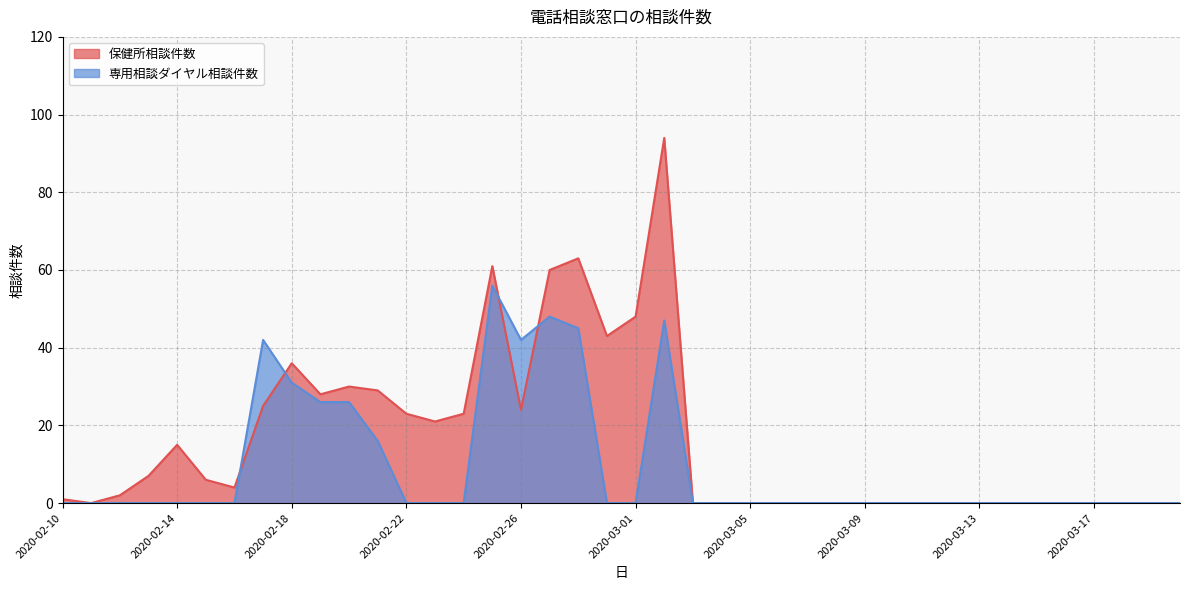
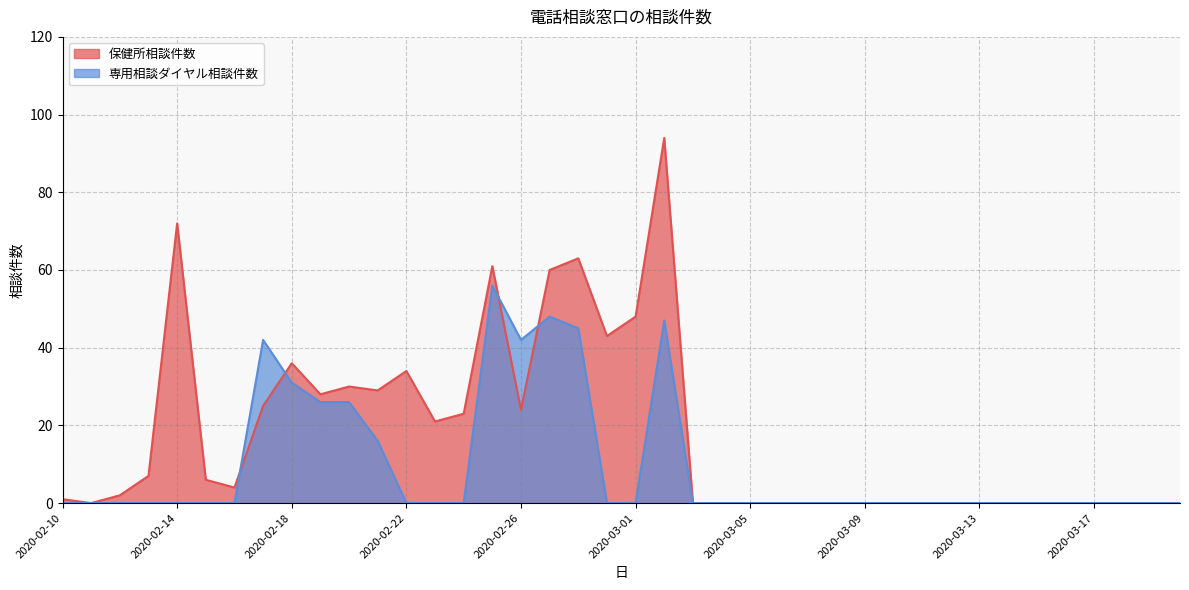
  {
    "保健所相談件数": {
      "2020-02-10": 1,
-     "2020-02-14": 15,
+     "2020-02-14": 72,
      "2020-02-18": 36,
-     "2020-02-22": 23,
+     "2020-02-22": 34,
      "2020-02-26": 24,
      "2020-03-01": 48
    },
    "専用相談ダイヤル相談件数": {
      "2020-02-10": 0,
      "2020-02-14": 0,
      "2020-02-18": 31,
      "2020-02-22": 0,
      "2020-02-26": 42,
      "2020-03-01": 0
    }
  }
